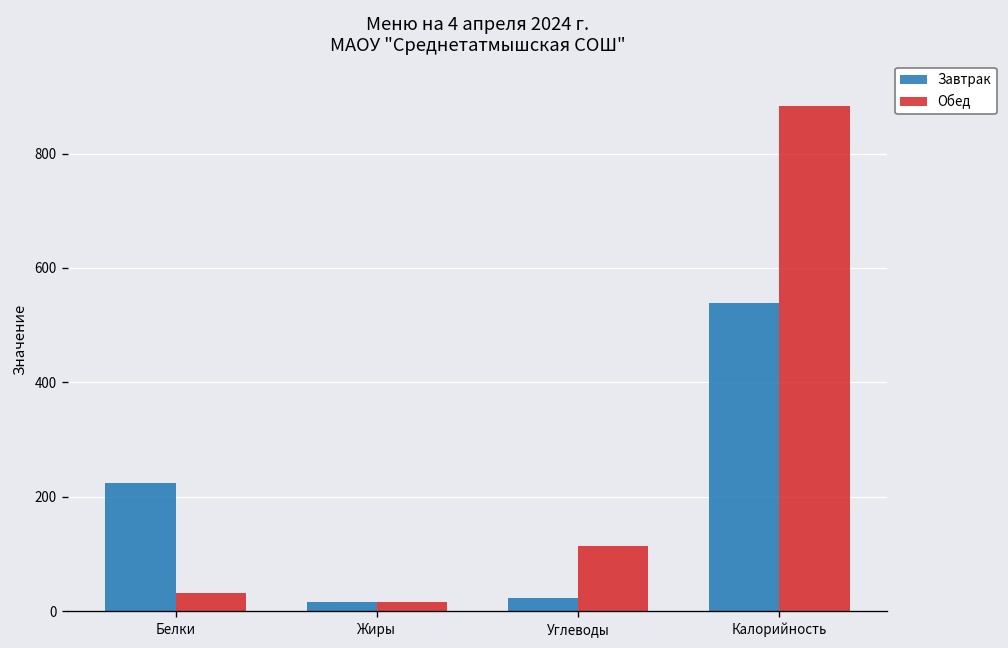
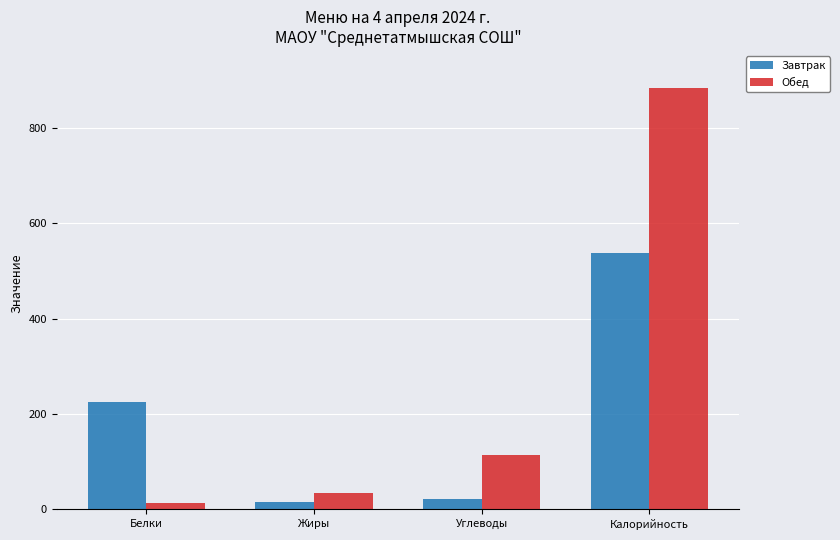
  {
    "Завтрак": {
      "Белки": 220,
      "Жиры": 20,
      "Углеводы": 20,
      "Калорийность": 540
    },
    "Обед": {
-     "Белки": 30,
-     "Жиры": 20,
+     "Белки": 10,
+     "Жиры": 30,
      "Углеводы": 110,
      "Калорийность": 880
    }
  }
